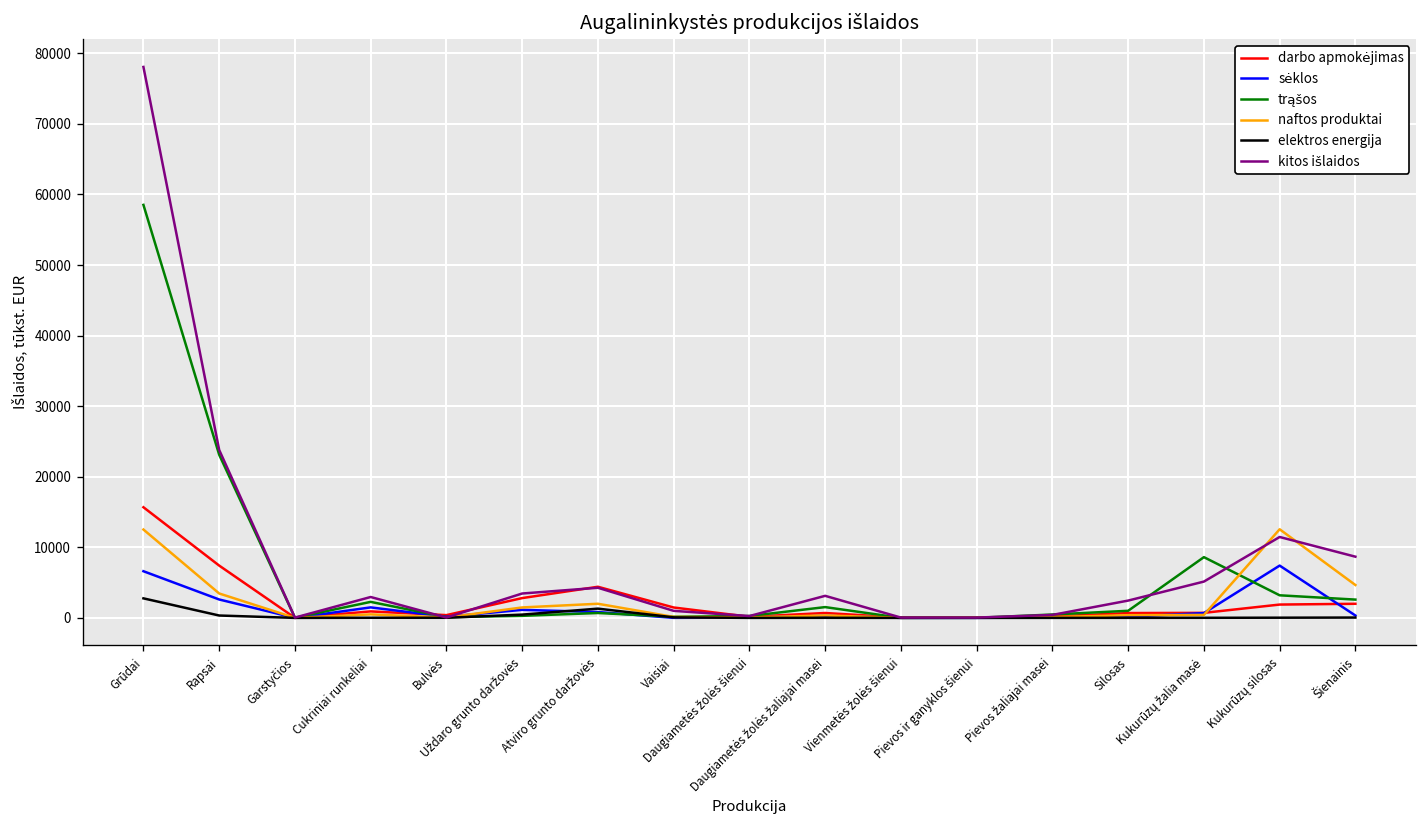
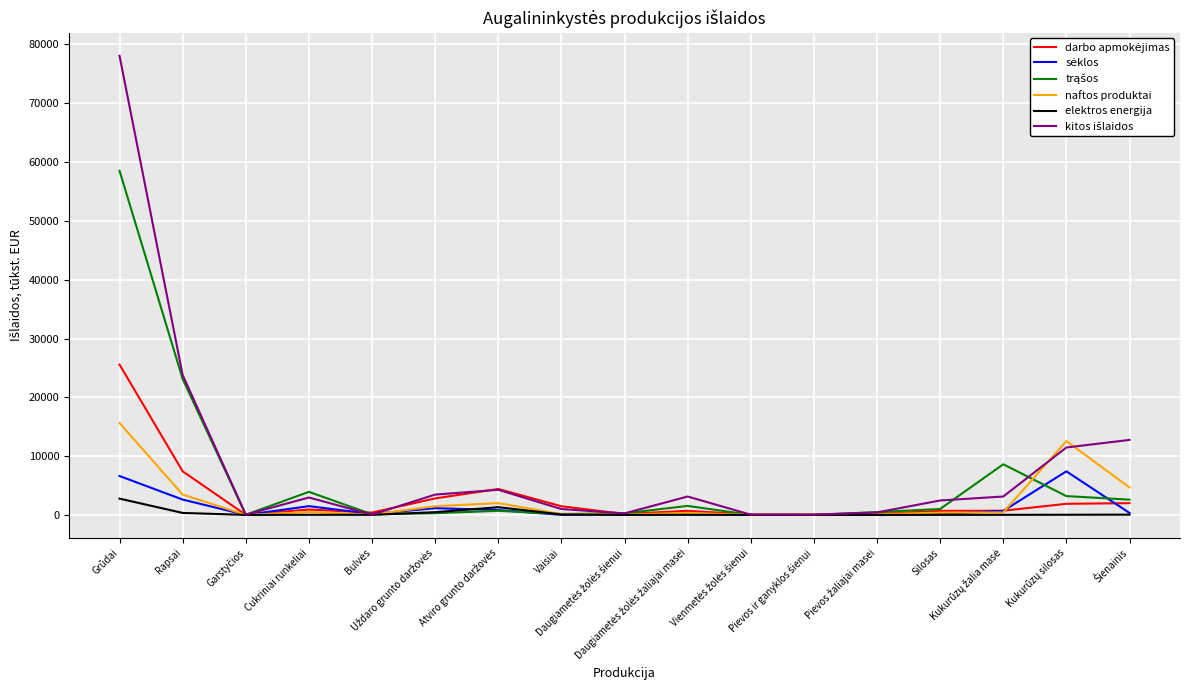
  {
    "darbo apmokėjimas": {
-     "Grūdai": 16000,
+     "Grūdai": 26000,
      "Rapsai": 7000,
      "Uždaro grunto daržovės": 3000,
      "Vaisiai": 1000,
      "Kukurūzų silosas": 2000,
      "Šienainis": 2000
    },
    "sėklos": {
      "Grūdai": 7000,
      "Rapsai": 3000,
      "Cukriniai runkeliai": 1000,
      "Kukurūzų silosas": 7000
    },
    "trąšos": {
      "Grūdai": 59000,
      "Rapsai": 23000,
-     "Cukriniai runkeliai": 2000,
+     "Cukriniai runkeliai": 4000,
      "Daugiametės žolės žaliajai masei": 2000,
      "Kukurūzų žalia masė": 9000,
      "Kukurūzų silosas": 3000,
      "Šienainis": 3000
    },
    "naftos produktai": {
-     "Grūdai": 13000,
+     "Grūdai": 16000,
      "Rapsai": 3000,
      "Atviro grunto daržovės": 2000,
      "Kukurūzų silosas": 13000,
      "Šienainis": 5000
    },
    "elektros energija": {
      "Grūdai": 3000,
      "Rapsai": 0,
      "Cukriniai runkeliai": 0,
      "Atviro grunto daržovės": 1000,
      "Kukurūzų silosas": 0
    },
    "kitos išlaidos": {
      "Grūdai": 78000,
      "Rapsai": 24000,
      "Cukriniai runkeliai": 3000,
      "Uždaro grunto daržovės": 3000,
      "Vaisiai": 1000,
      "Daugiametės žolės žaliajai masei": 3000,
      "Silosas": 2000,
-     "Kukurūzų žalia masė": 5000,
+     "Kukurūzų žalia masė": 3000,
      "Kukurūzų silosas": 11000,
-     "Šienainis": 9000
+     "Šienainis": 13000
    }
  }
